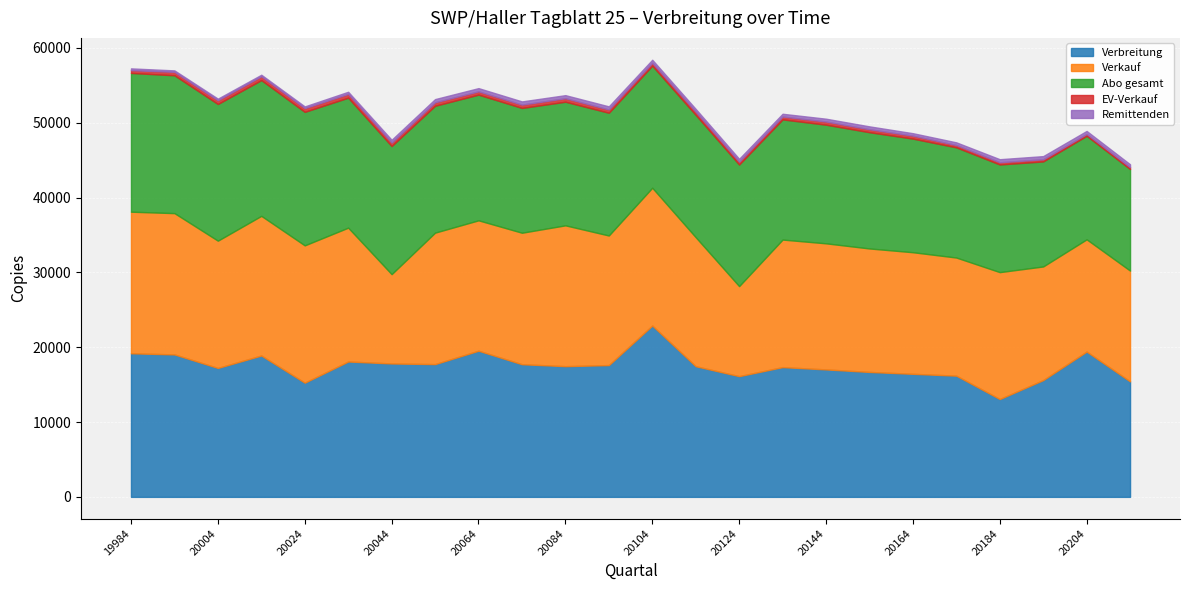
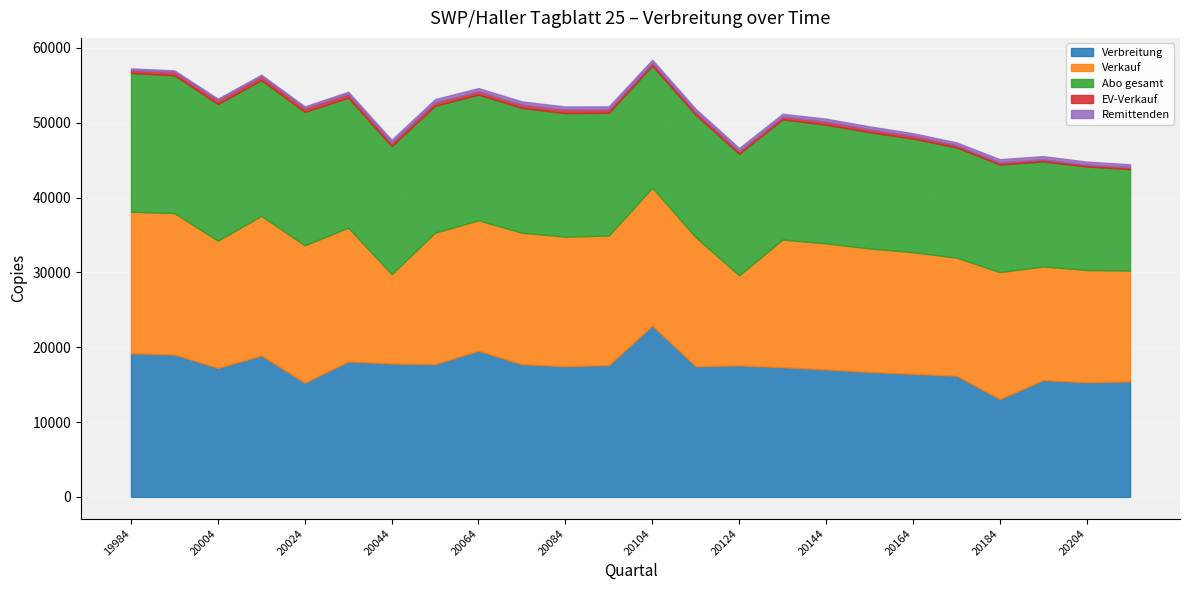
  {
    "Verbreitung": {
      "19984": 19000,
      "20004": 17000,
      "20024": 15000,
      "20044": 18000,
      "20064": 20000,
      "20084": 17000,
      "20104": 23000,
-     "20124": 16000,
+     "20124": 18000,
      "20144": 17000,
      "20164": 16000,
      "20184": 13000,
-     "20204": 19000
+     "20204": 15000
    },
    "Verkauf": {
      "19984": 19000,
      "20004": 17000,
      "20024": 18000,
      "20044": 12000,
      "20064": 17000,
-     "20084": 19000,
+     "20084": 17000,
      "20104": 18000,
      "20124": 12000,
      "20144": 17000,
      "20164": 16000,
      "20184": 17000,
      "20204": 15000
    },
    "Abo gesamt": {
      "19984": 19000,
      "20004": 18000,
      "20024": 18000,
      "20044": 17000,
      "20064": 17000,
      "20084": 17000,
      "20104": 16000,
      "20124": 16000,
      "20144": 16000,
      "20164": 15000
    },
    "EV-Verkauf": {
      "20044": 0,
      "20064": 0,
      "20084": 0,
      "20104": 0,
      "20124": 0,
      "20144": 0
    },
    "Remittenden": {
      "20044": 0,
      "20064": 0,
      "20084": 0,
      "20104": 0,
      "20124": 0,
      "20144": 0,
      "20184": 0,
      "20204": 0
    }
  }
